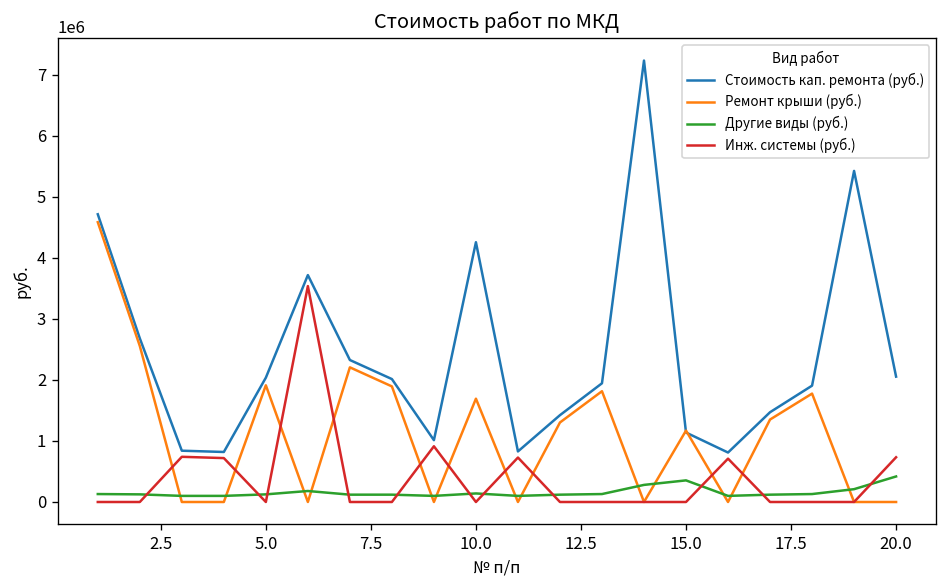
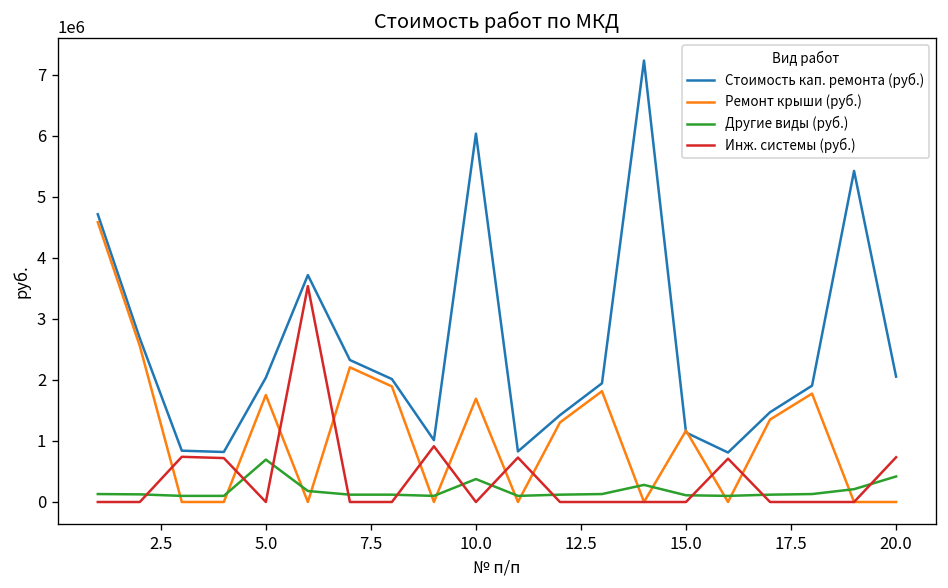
  {
    "Стоимость кап. ремонта (руб.)": {
      "5.0": 2000000,
-     "10.0": 4300000,
+     "10.0": 6000000,
      "20.0": 2100000
    },
    "Ремонт крыши (руб.)": {
-     "5.0": 1900000,
+     "5.0": 1800000,
      "10.0": 1700000,
      "20.0": 0
    },
    "Другие виды (руб.)": {
-     "5.0": 100000,
-     "10.0": 100000,
-     "15.0": 400000,
+     "5.0": 700000,
+     "10.0": 400000,
+     "15.0": 100000,
      "20.0": 400000
    },
    "Инж. системы (руб.)": {
      "5.0": 0,
      "10.0": 0,
      "15.0": 0,
      "20.0": 700000
    }
  }
